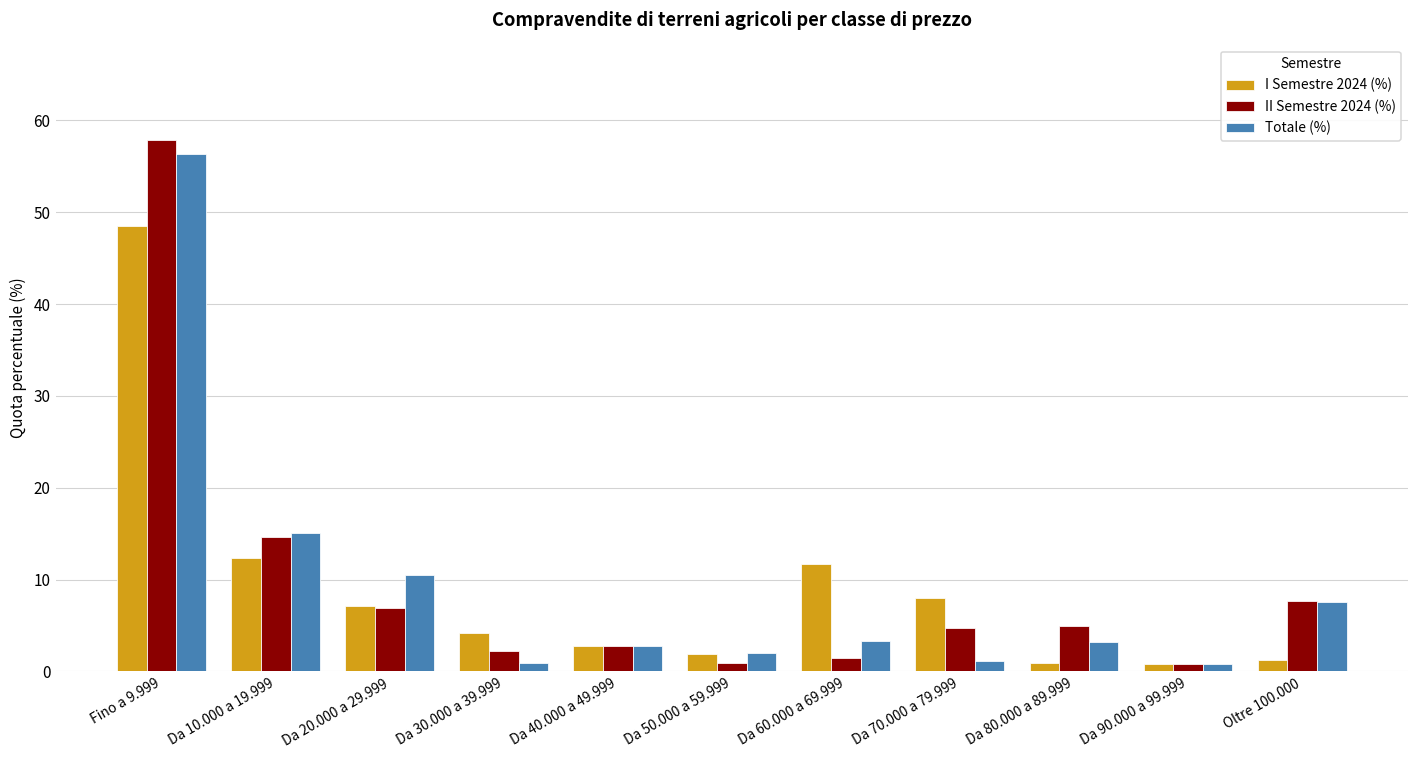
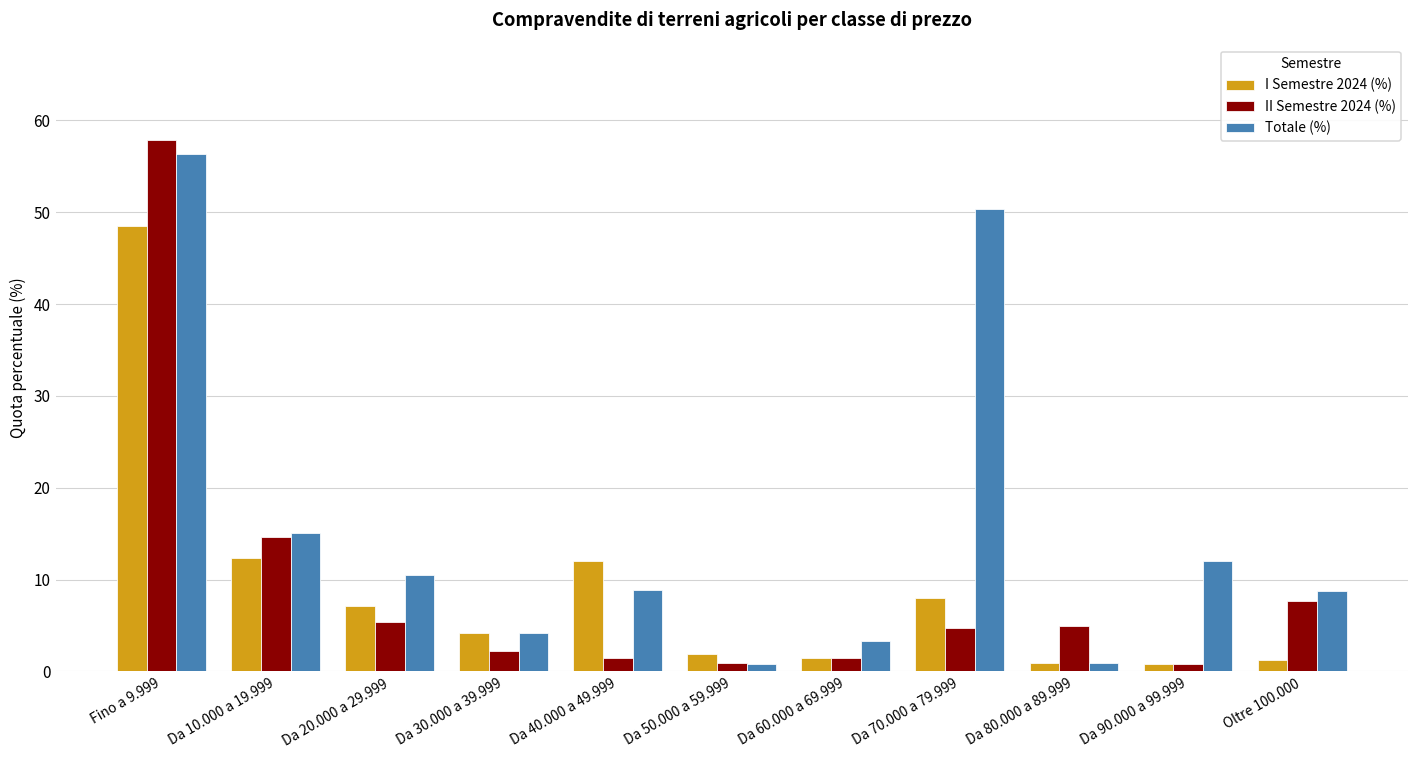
  {
    "I Semestre 2024 (%)": {
      "Fino a 9.999": 49,
      "Da 10.000 a 19.999": 12,
      "Da 20.000 a 29.999": 7,
      "Da 30.000 a 39.999": 4,
-     "Da 40.000 a 49.999": 3,
+     "Da 40.000 a 49.999": 12,
      "Da 50.000 a 59.999": 2,
-     "Da 60.000 a 69.999": 12,
+     "Da 60.000 a 69.999": 1,
      "Da 70.000 a 79.999": 8,
      "Da 80.000 a 89.999": 1,
      "Da 90.000 a 99.999": 1,
      "Oltre 100.000": 1
    },
    "II Semestre 2024 (%)": {
      "Fino a 9.999": 58,
      "Da 10.000 a 19.999": 15,
-     "Da 20.000 a 29.999": 7,
+     "Da 20.000 a 29.999": 5,
      "Da 30.000 a 39.999": 2,
-     "Da 40.000 a 49.999": 3,
+     "Da 40.000 a 49.999": 1,
      "Da 50.000 a 59.999": 1,
      "Da 60.000 a 69.999": 1,
      "Da 70.000 a 79.999": 5,
      "Da 80.000 a 89.999": 5,
      "Da 90.000 a 99.999": 1,
      "Oltre 100.000": 8
    },
    "Totale (%)": {
      "Fino a 9.999": 56,
      "Da 10.000 a 19.999": 15,
      "Da 20.000 a 29.999": 10,
-     "Da 30.000 a 39.999": 1,
-     "Da 40.000 a 49.999": 3,
-     "Da 50.000 a 59.999": 2,
+     "Da 30.000 a 39.999": 4,
+     "Da 40.000 a 49.999": 9,
+     "Da 50.000 a 59.999": 1,
      "Da 60.000 a 69.999": 3,
-     "Da 70.000 a 79.999": 1,
-     "Da 80.000 a 89.999": 3,
-     "Da 90.000 a 99.999": 1,
-     "Oltre 100.000": 8
+     "Da 70.000 a 79.999": 50,
+     "Da 80.000 a 89.999": 1,
+     "Da 90.000 a 99.999": 12,
+     "Oltre 100.000": 9
    }
  }
